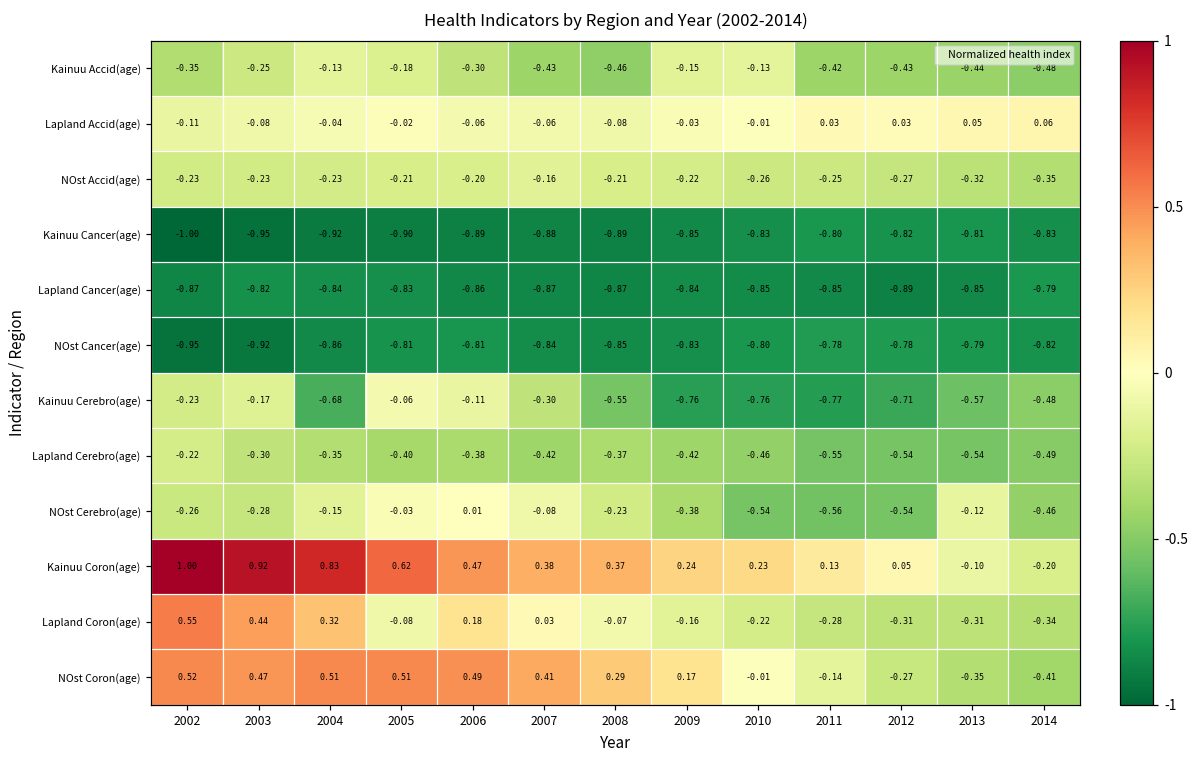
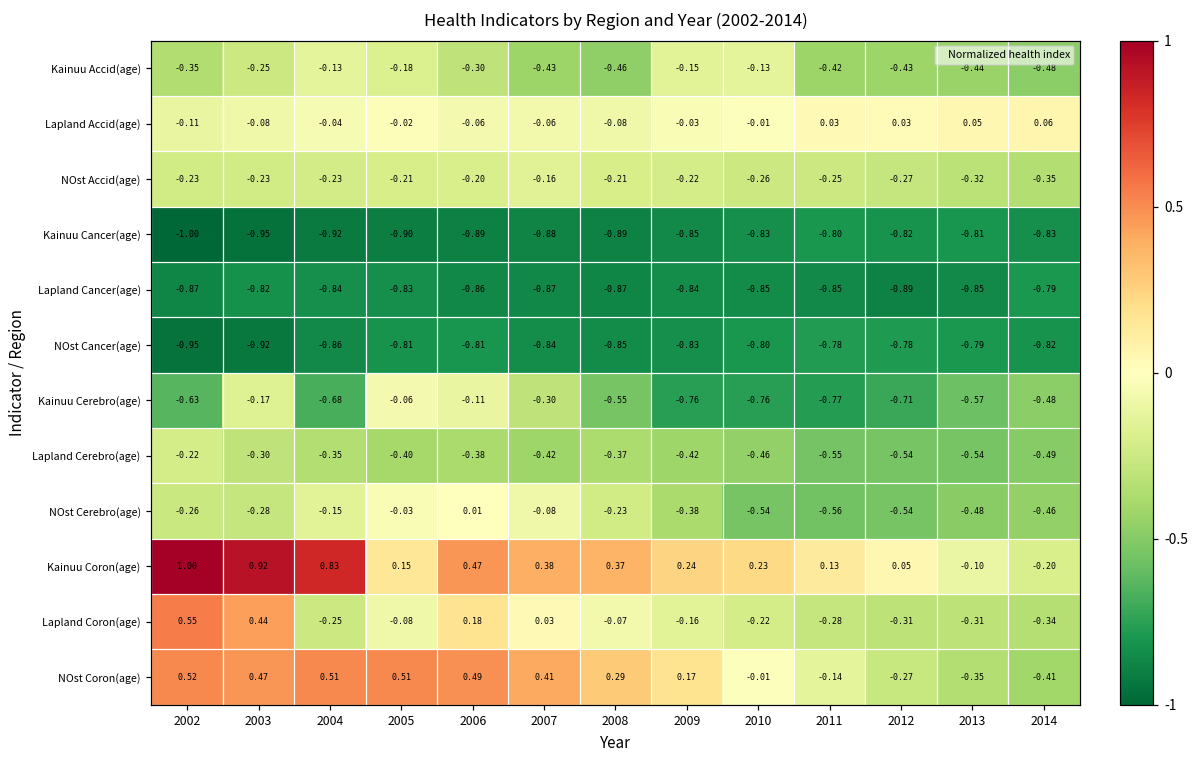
  {
    "Kainuu Accid(age)": {
      "2002": -0.35,
      "2003": -0.25,
      "2004": -0.13,
      "2005": -0.18,
      "2006": -0.30,
      "2007": -0.43,
      "2008": -0.46,
      "2009": -0.15,
      "2010": -0.13,
      "2011": -0.42,
      "2012": -0.43
    },
    "Lapland Accid(age)": {
      "2002": -0.11,
      "2003": -0.08,
      "2004": -0.04,
      "2005": -0.02,
      "2006": -0.06,
      "2007": -0.06,
      "2008": -0.08,
      "2009": -0.03,
      "2010": -0.01,
      "2011": 0.03,
      "2012": 0.03,
      "2013": 0.05,
      "2014": 0.06
    },
    "NOst Accid(age)": {
      "2002": -0.23,
      "2003": -0.23,
      "2004": -0.23,
      "2005": -0.21,
      "2006": -0.20,
      "2007": -0.16,
      "2008": -0.21,
      "2009": -0.22,
      "2010": -0.26,
      "2011": -0.25,
      "2012": -0.27,
      "2013": -0.32,
      "2014": -0.35
    },
    "Kainuu Cancer(age)": {
      "2002": -1.00,
      "2003": -0.95,
      "2004": -0.92,
      "2005": -0.90,
      "2006": -0.89,
      "2007": -0.88,
      "2008": -0.89,
      "2009": -0.85,
      "2010": -0.83,
      "2011": -0.80,
      "2012": -0.82,
      "2013": -0.81,
      "2014": -0.83
    },
    "Lapland Cancer(age)": {
      "2002": -0.87,
      "2003": -0.82,
      "2004": -0.84,
      "2005": -0.83,
      "2006": -0.86,
      "2007": -0.87,
      "2008": -0.87,
      "2009": -0.84,
      "2010": -0.85,
      "2011": -0.85,
      "2012": -0.89,
      "2013": -0.85,
      "2014": -0.79
    },
    "NOst Cancer(age)": {
      "2002": -0.95,
      "2003": -0.92,
      "2004": -0.86,
      "2005": -0.81,
      "2006": -0.81,
      "2007": -0.84,
      "2008": -0.85,
      "2009": -0.83,
      "2010": -0.80,
      "2011": -0.78,
      "2012": -0.78,
      "2013": -0.79,
      "2014": -0.82
    },
    "Kainuu Cerebro(age)": {
-     "2002": -0.23,
+     "2002": -0.63,
      "2003": -0.17,
      "2004": -0.68,
      "2005": -0.06,
      "2006": -0.11,
      "2007": -0.30,
      "2008": -0.55,
      "2009": -0.76,
      "2010": -0.76,
      "2011": -0.77,
      "2012": -0.71,
      "2013": -0.57,
      "2014": -0.48
    },
    "Lapland Cerebro(age)": {
      "2002": -0.22,
      "2003": -0.30,
      "2004": -0.35,
      "2005": -0.40,
      "2006": -0.38,
      "2007": -0.42,
      "2008": -0.37,
      "2009": -0.42,
      "2010": -0.46,
      "2011": -0.55,
      "2012": -0.54,
      "2013": -0.54,
      "2014": -0.49
    },
    "NOst Cerebro(age)": {
      "2002": -0.26,
      "2003": -0.28,
      "2004": -0.15,
      "2005": -0.03,
      "2006": 0.01,
      "2007": -0.08,
      "2008": -0.23,
      "2009": -0.38,
      "2010": -0.54,
      "2011": -0.56,
      "2012": -0.54,
-     "2013": -0.12,
+     "2013": -0.48,
      "2014": -0.46
    },
    "Kainuu Coron(age)": {
      "2002": 1.00,
      "2003": 0.92,
      "2004": 0.83,
-     "2005": 0.62,
+     "2005": 0.15,
      "2006": 0.47,
      "2007": 0.38,
      "2008": 0.37,
      "2009": 0.24,
      "2010": 0.23,
      "2011": 0.13,
      "2012": 0.05,
      "2013": -0.10,
      "2014": -0.20
    },
    "Lapland Coron(age)": {
      "2002": 0.55,
      "2003": 0.44,
-     "2004": 0.32,
+     "2004": -0.25,
      "2005": -0.08,
      "2006": 0.18,
      "2007": 0.03,
      "2008": -0.07,
      "2009": -0.16,
      "2010": -0.22,
      "2011": -0.28,
      "2012": -0.31,
      "2013": -0.31,
      "2014": -0.34
    },
    "NOst Coron(age)": {
      "2002": 0.52,
      "2003": 0.47,
      "2004": 0.51,
      "2005": 0.51,
      "2006": 0.49,
      "2007": 0.41,
      "2008": 0.29,
      "2009": 0.17,
      "2010": -0.01,
      "2011": -0.14,
      "2012": -0.27,
      "2013": -0.35,
      "2014": -0.41
    }
  }
